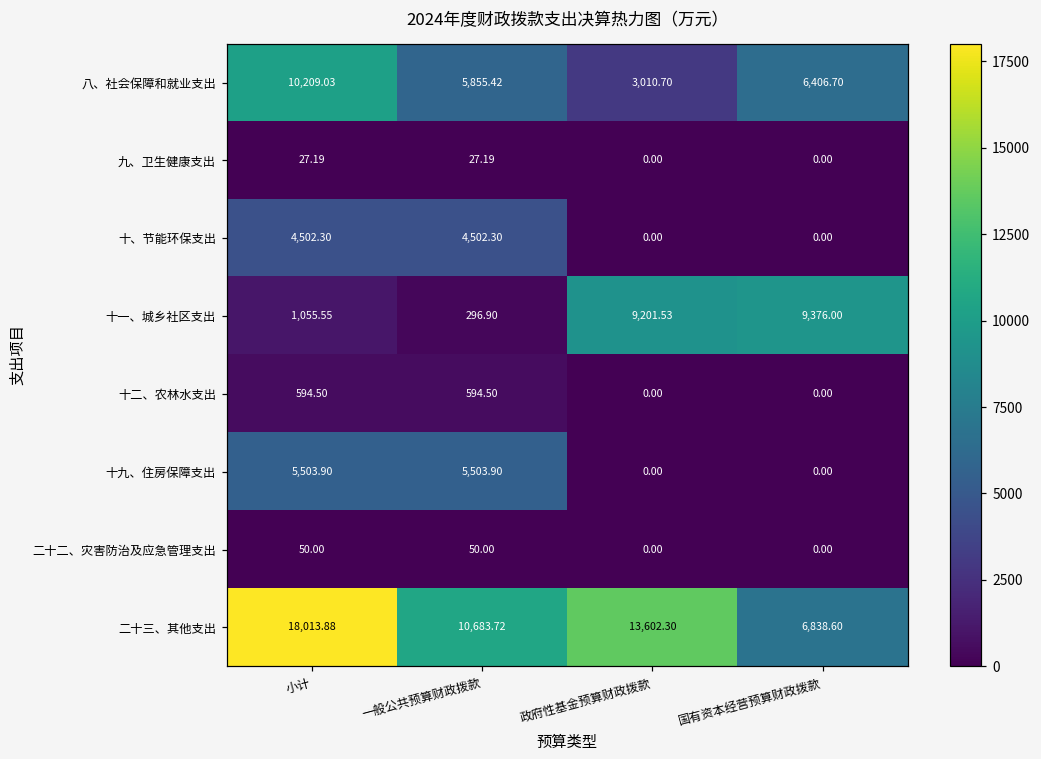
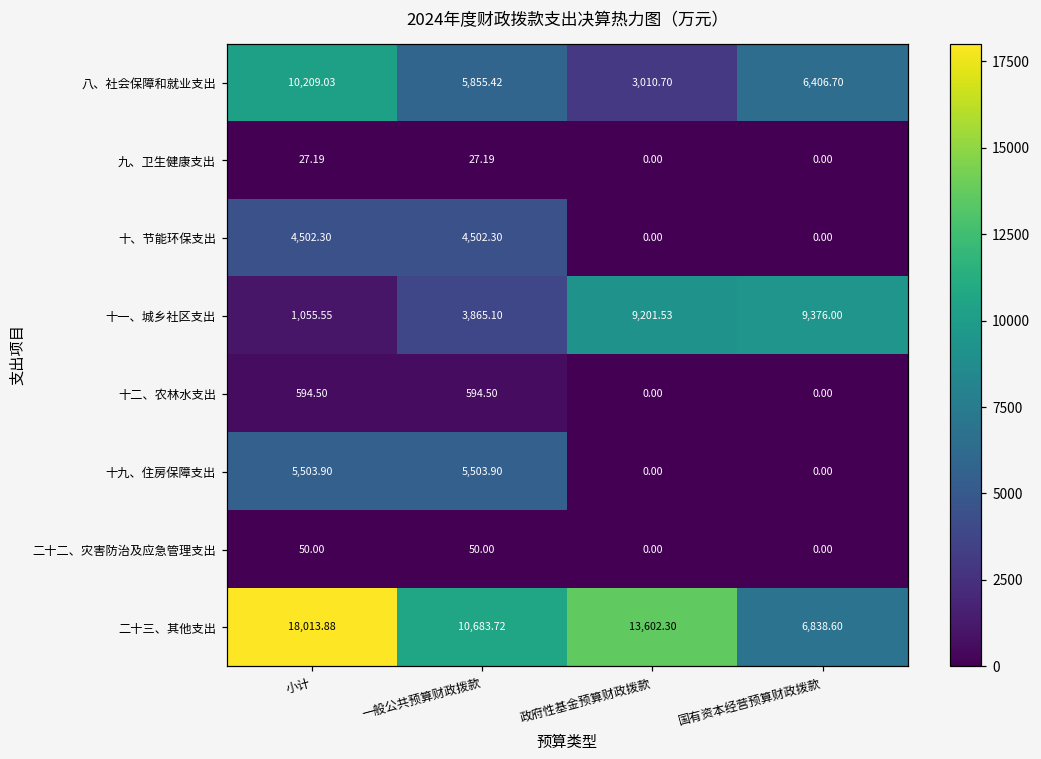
  {
    "八、社会保障和就业支出": {
      "小计": "10,209.03",
      "一般公共预算财政拨款": "5,855.42",
      "政府性基金预算财政拨款": "3,010.70",
      "国有资本经营预算财政拨款": "6,406.70"
    },
    "九、卫生健康支出": {
      "小计": "27.19",
      "一般公共预算财政拨款": "27.19",
      "政府性基金预算财政拨款": "0.00",
      "国有资本经营预算财政拨款": "0.00"
    },
    "十、节能环保支出": {
      "小计": "4,502.30",
      "一般公共预算财政拨款": "4,502.30",
      "政府性基金预算财政拨款": "0.00",
      "国有资本经营预算财政拨款": "0.00"
    },
    "十一、城乡社区支出": {
      "小计": "1,055.55",
-     "一般公共预算财政拨款": "296.90",
+     "一般公共预算财政拨款": "3,865.10",
      "政府性基金预算财政拨款": "9,201.53",
      "国有资本经营预算财政拨款": "9,376.00"
    },
    "十二、农林水支出": {
      "小计": "594.50",
      "一般公共预算财政拨款": "594.50",
      "政府性基金预算财政拨款": "0.00",
      "国有资本经营预算财政拨款": "0.00"
    },
    "十九、住房保障支出": {
      "小计": "5,503.90",
      "一般公共预算财政拨款": "5,503.90",
      "政府性基金预算财政拨款": "0.00",
      "国有资本经营预算财政拨款": "0.00"
    },
    "二十二、灾害防治及应急管理支出": {
      "小计": "50.00",
      "一般公共预算财政拨款": "50.00",
      "政府性基金预算财政拨款": "0.00",
      "国有资本经营预算财政拨款": "0.00"
    },
    "二十三、其他支出": {
      "小计": "18,013.88",
      "一般公共预算财政拨款": "10,683.72",
      "政府性基金预算财政拨款": "13,602.30",
      "国有资本经营预算财政拨款": "6,838.60"
    }
  }
